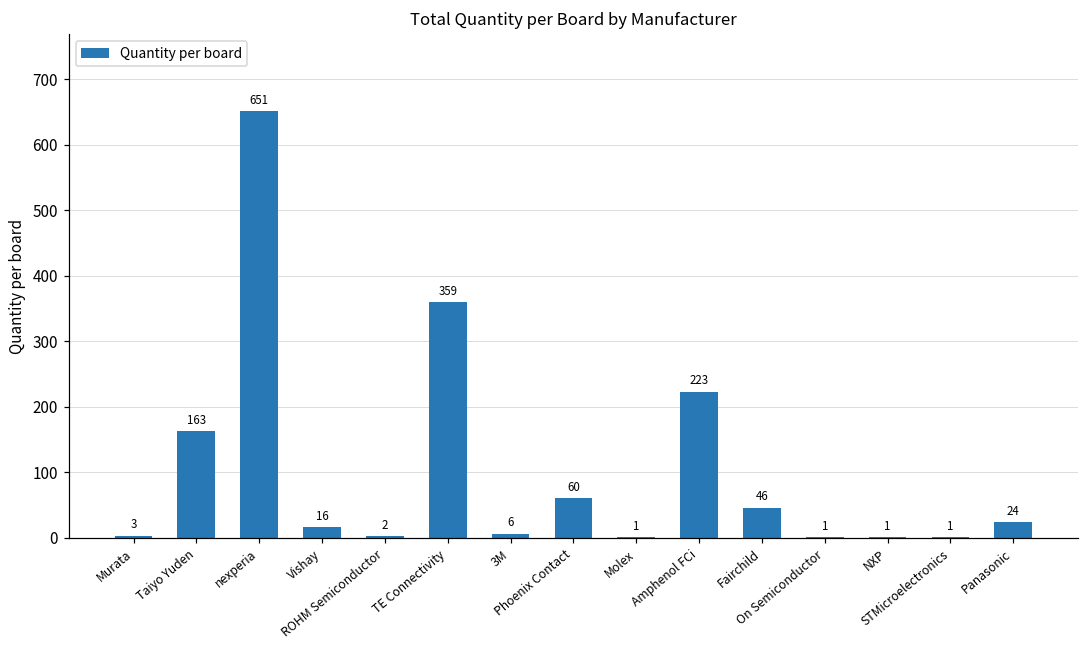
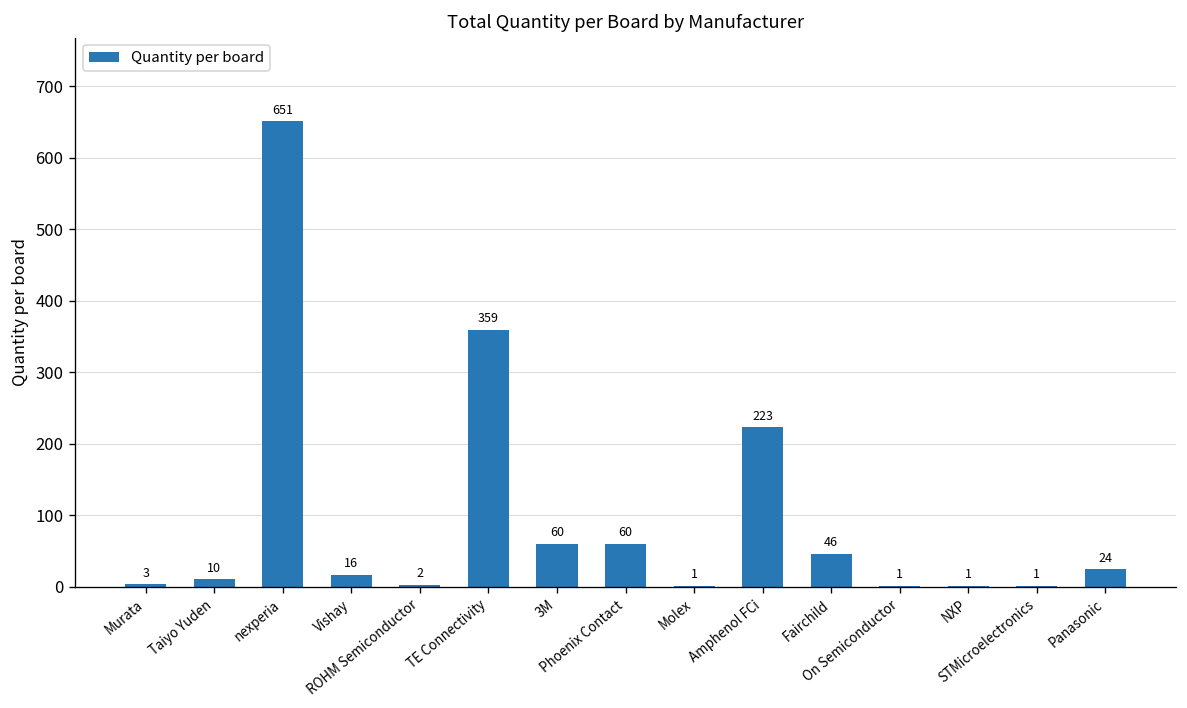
  {
    "Murata": 3,
-   "Taiyo Yuden": 163,
+   "Taiyo Yuden": 10,
    "nexperia": 651,
    "Vishay": 16,
    "ROHM Semiconductor": 2,
    "TE Connectivity": 359,
-   "3M": 6,
+   "3M": 60,
    "Phoenix Contact": 60,
    "Molex": 1,
    "Amphenol FCi": 223,
    "Fairchild": 46,
    "On Semiconductor": 1,
    "NXP": 1,
    "STMicroelectronics": 1,
    "Panasonic": 24
  }
